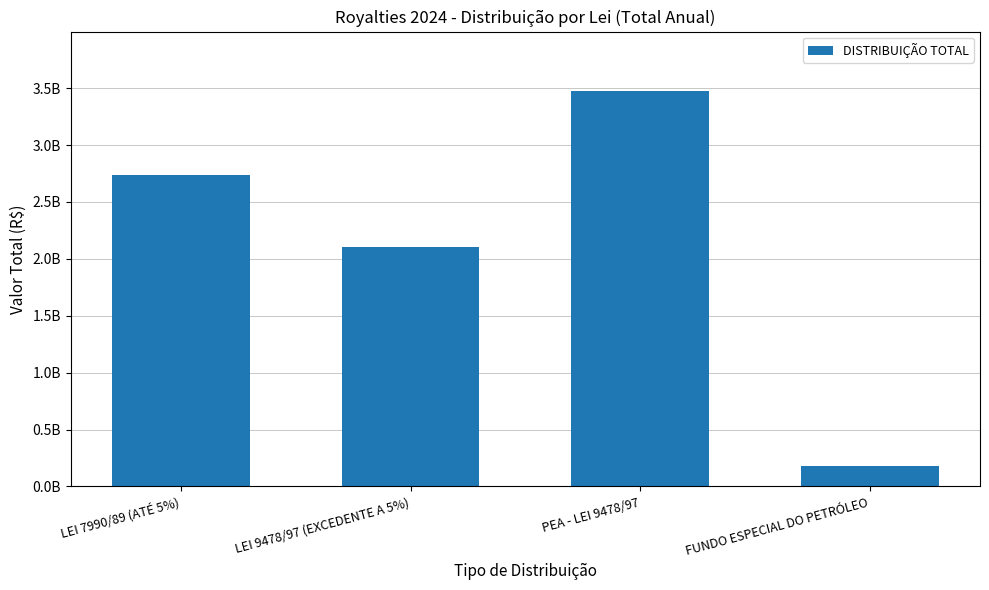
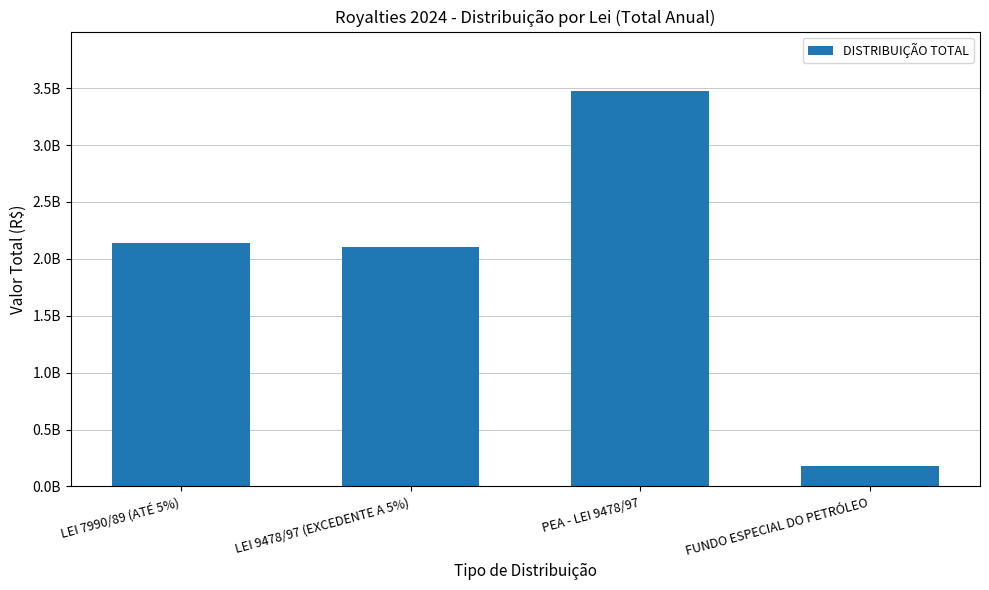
  {
-   "LEI 7990/89 (ATÉ 5%)": 2740000000,
+   "LEI 7990/89 (ATÉ 5%)": 2140000000,
    "LEI 9478/97 (EXCEDENTE A 5%)": 2100000000,
    "PEA - LEI 9478/97": 3480000000,
    "FUNDO ESPECIAL DO PETRÓLEO": 180000000
  }
